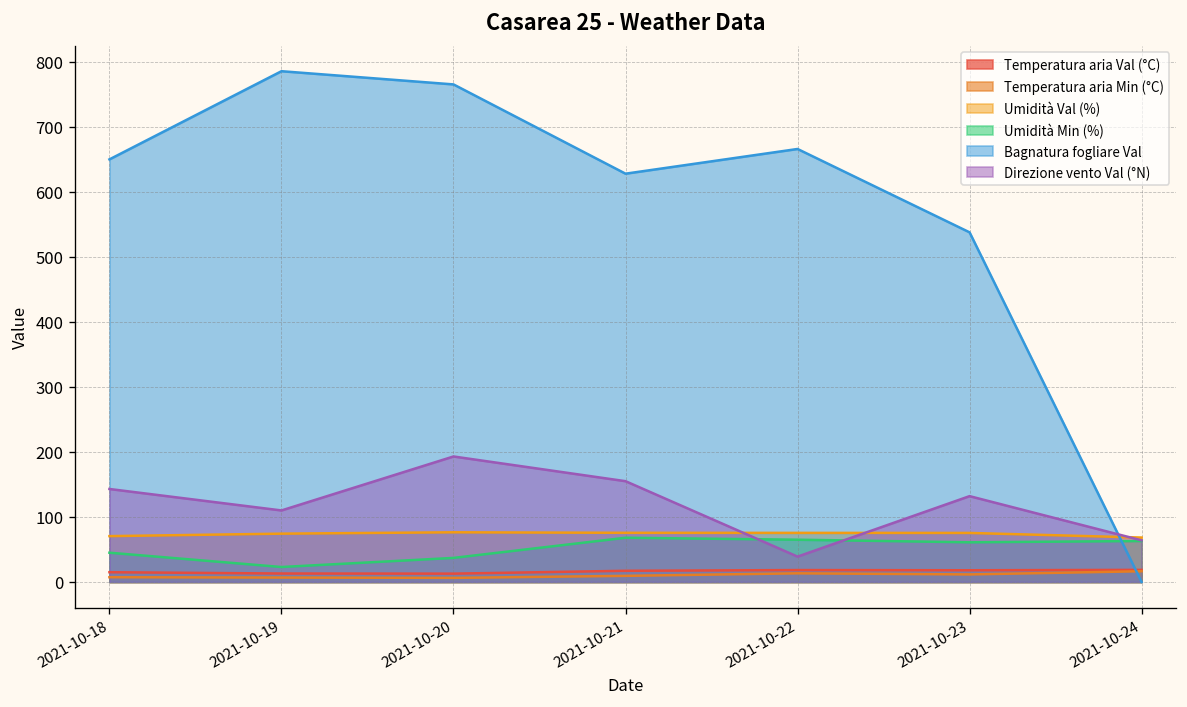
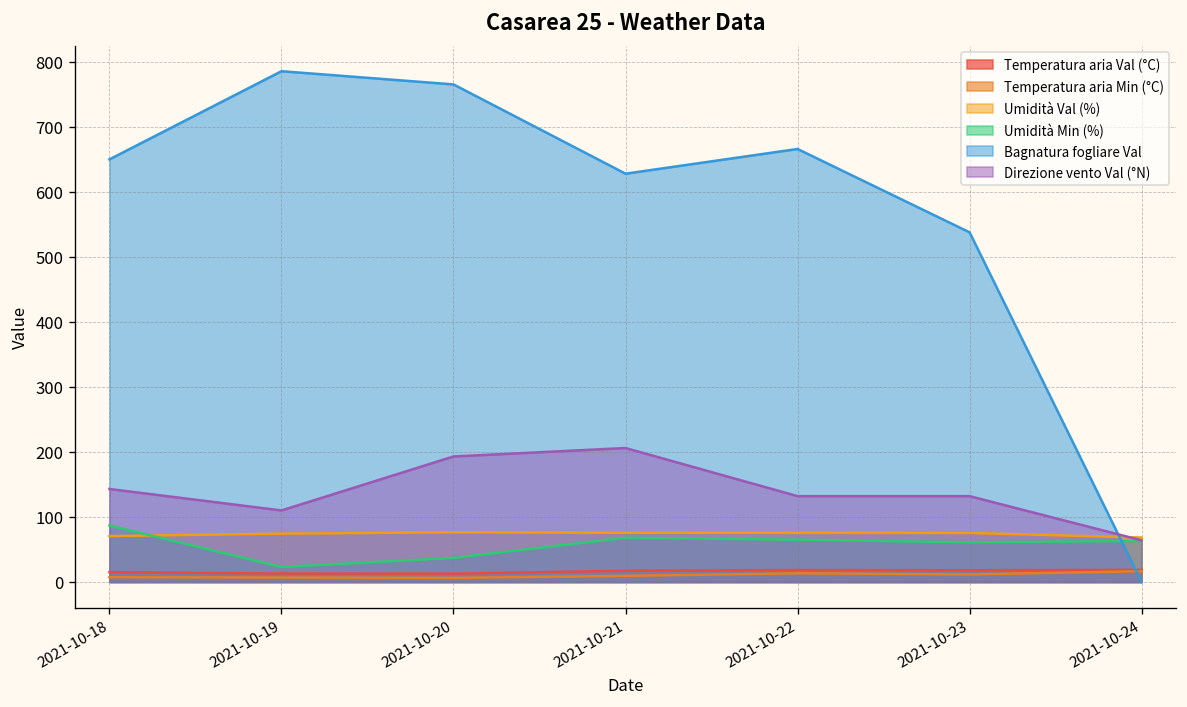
  {
    "Umidità Min (%)": {
-     "2021-10-18": 50,
+     "2021-10-18": 90,
      "2021-10-19": 20,
      "2021-10-20": 40,
      "2021-10-21": 70,
      "2021-10-22": 70,
      "2021-10-23": 60
    },
    "Bagnatura fogliare Val": {
      "2021-10-18": 650,
      "2021-10-19": 790,
      "2021-10-20": 770,
      "2021-10-21": 630,
      "2021-10-22": 670,
      "2021-10-23": 540,
      "2021-10-24": 0
    },
    "Direzione vento Val (°N)": {
      "2021-10-18": 140,
      "2021-10-19": 110,
      "2021-10-20": 190,
-     "2021-10-21": 160,
-     "2021-10-22": 40,
+     "2021-10-21": 210,
+     "2021-10-22": 130,
      "2021-10-23": 130
    }
  }
